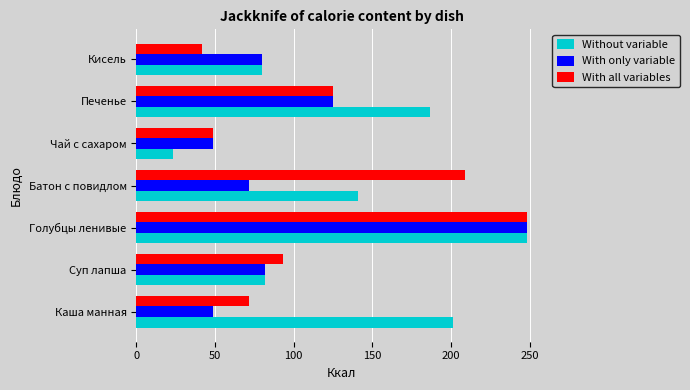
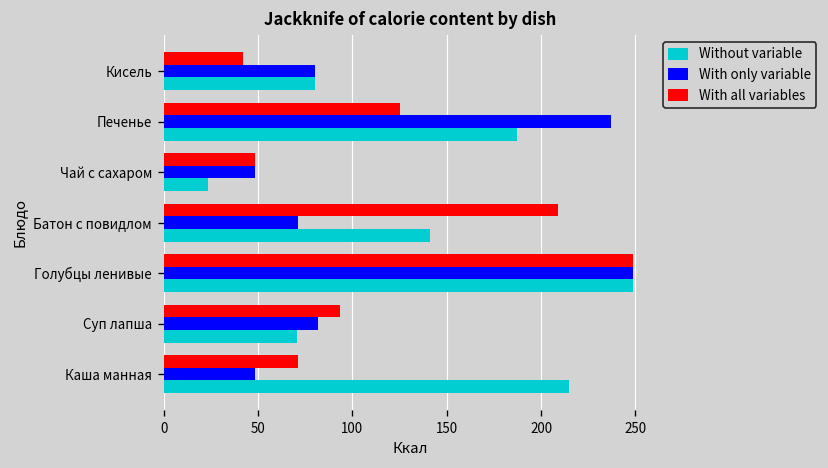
  {
    "Without variable": {
      "Кисель": 80,
      "Печенье": 187,
      "Чай с сахаром": 24,
      "Батон с повидлом": 141,
      "Голубцы ленивые": 249,
-     "Суп лапша": 82,
-     "Каша манная": 201
+     "Суп лапша": 71,
+     "Каша манная": 215
    },
    "With only variable": {
      "Кисель": 80,
-     "Печенье": 125,
+     "Печенье": 237,
      "Чай с сахаром": 49,
      "Батон с повидлом": 71,
      "Голубцы ленивые": 249,
      "Суп лапша": 82,
      "Каша манная": 49
    },
    "With all variables": {
      "Кисель": 42,
      "Печенье": 125,
      "Чай с сахаром": 49,
      "Батон с повидлом": 209,
      "Голубцы ленивые": 249,
      "Суп лапша": 93,
      "Каша манная": 71
    }
  }
